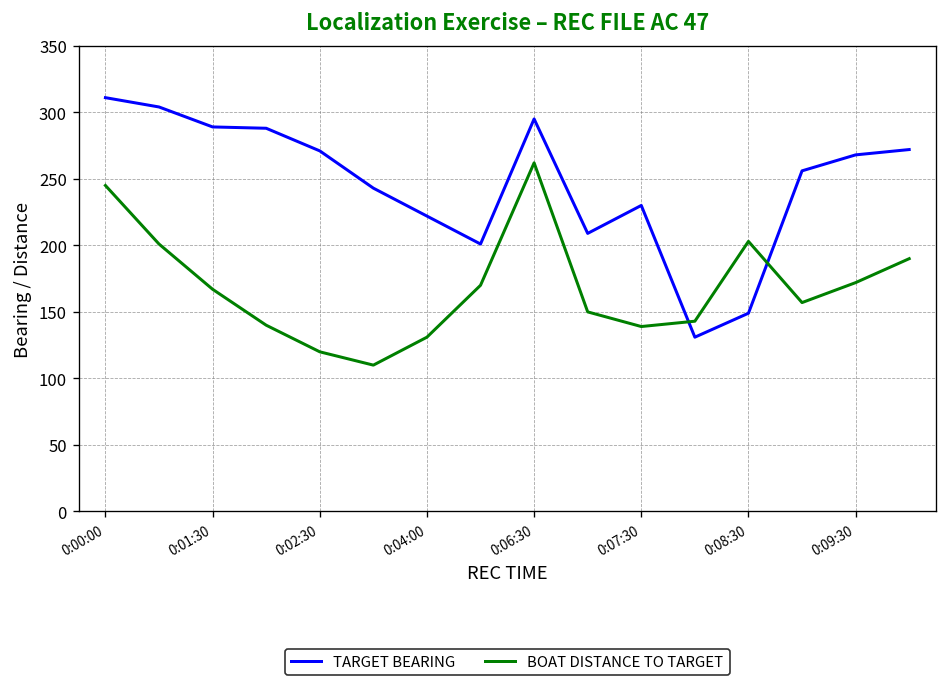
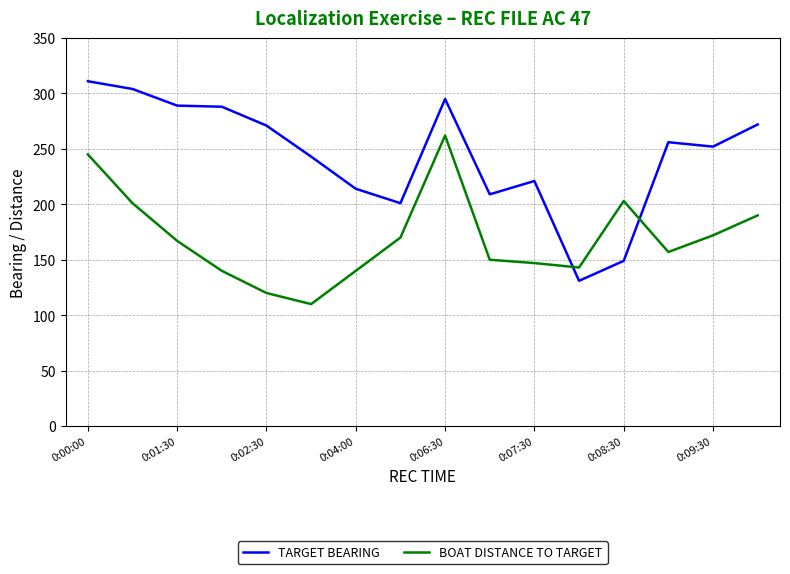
  {
    "TARGET BEARING": {
      "0:00:00": 311,
      "0:01:30": 289,
      "0:02:30": 271,
-     "0:04:00": 222,
+     "0:04:00": 214,
      "0:06:30": 295,
-     "0:07:30": 230,
+     "0:07:30": 221,
      "0:08:30": 149,
-     "0:09:30": 268
+     "0:09:30": 252
    },
    "BOAT DISTANCE TO TARGET": {
      "0:00:00": 245,
      "0:01:30": 167,
      "0:02:30": 120,
-     "0:04:00": 131,
+     "0:04:00": 140,
      "0:06:30": 262,
-     "0:07:30": 139,
+     "0:07:30": 147,
      "0:08:30": 203,
      "0:09:30": 172
    }
  }
